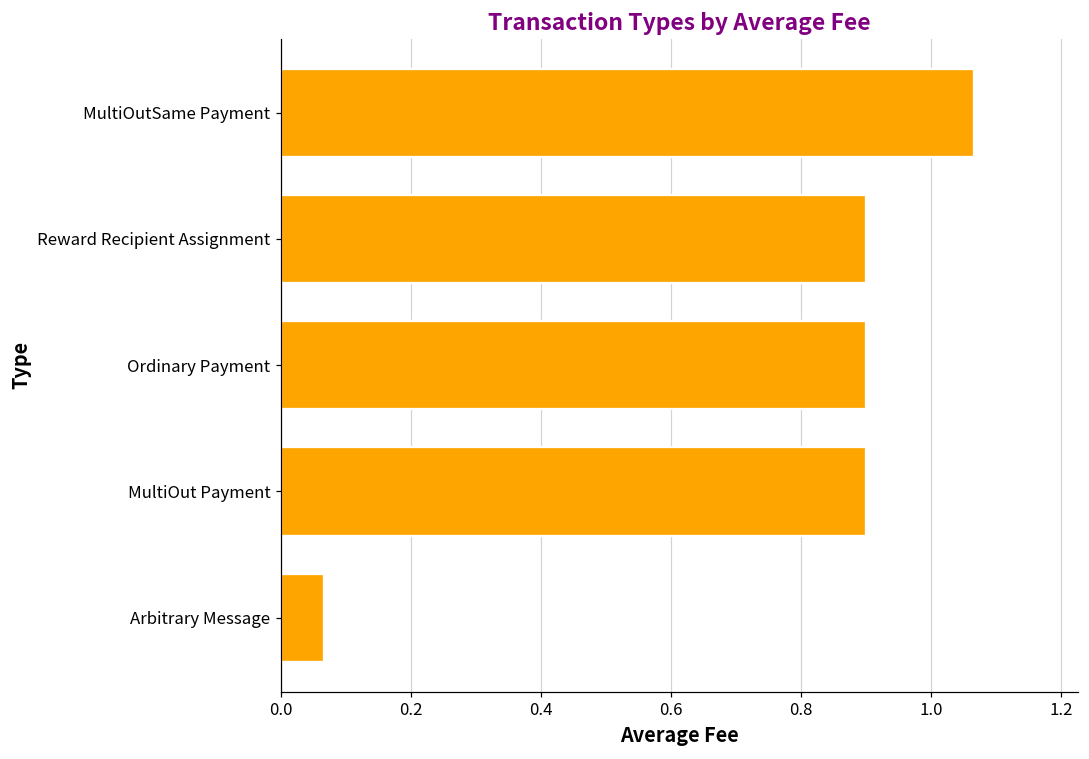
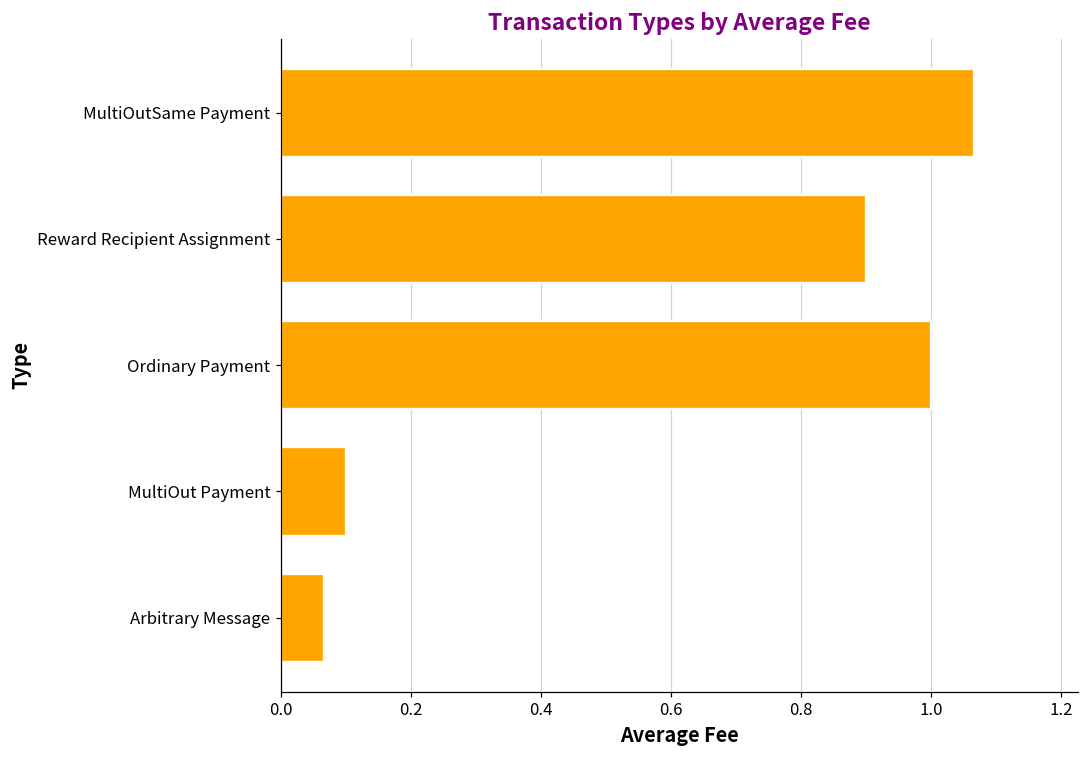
  {
    "MultiOutSame Payment": 1.07,
    "Reward Recipient Assignment": 0.9,
-   "Ordinary Payment": 0.9,
-   "MultiOut Payment": 0.9,
+   "Ordinary Payment": 1.0,
+   "MultiOut Payment": 0.1,
    "Arbitrary Message": 0.07
  }
